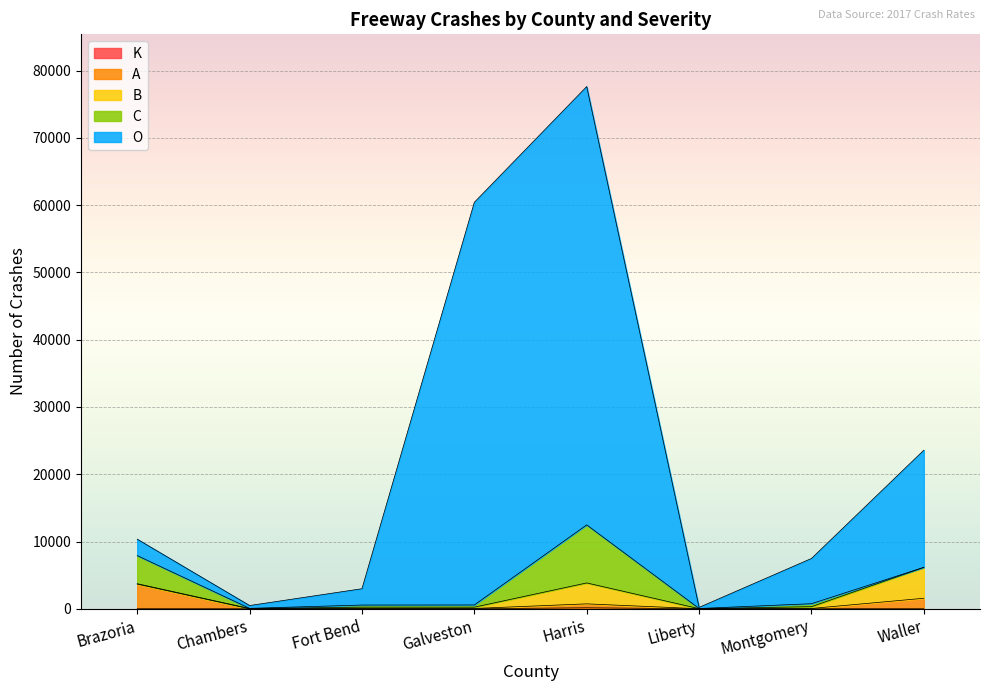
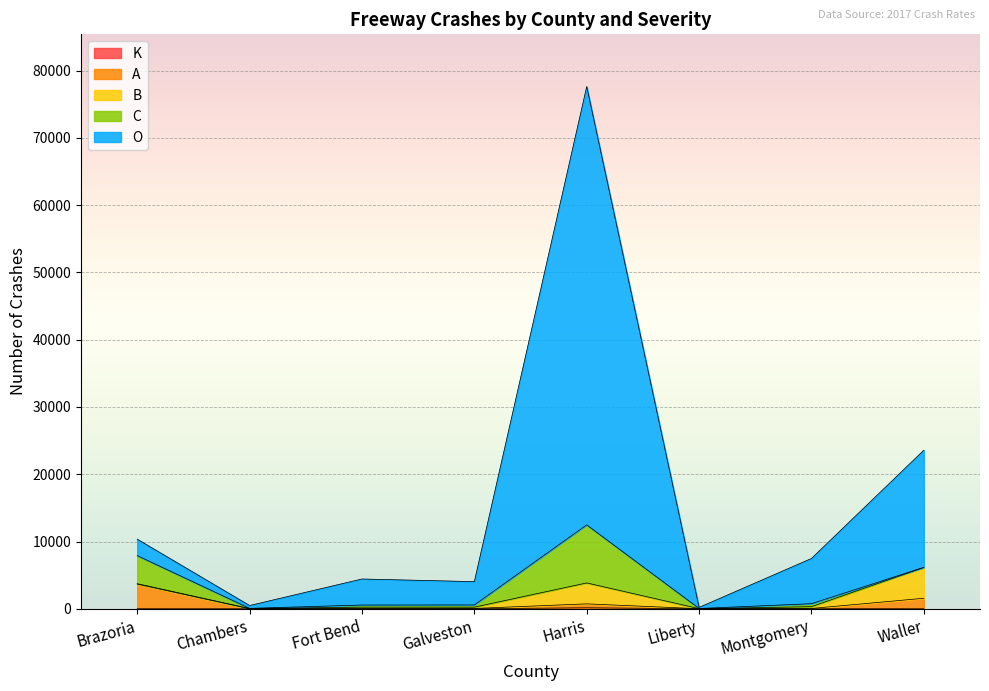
  {
    "K": {
      "Brazoria": 0,
      "Harris": 0,
      "Waller": 0
    },
    "A": {
      "Harris": 1000,
      "Waller": 2000
    },
    "B": {
      "Harris": 3000
    },
    "C": {
      "Brazoria": 4000,
      "Harris": 9000,
      "Montgomery": 0
    },
    "O": {
      "Brazoria": 2000,
      "Chambers": 0,
-     "Fort Bend": 2000,
-     "Galveston": 60000,
+     "Fort Bend": 4000,
+     "Galveston": 3000,
      "Harris": 65000,
      "Montgomery": 7000,
      "Waller": 17000
    }
  }
